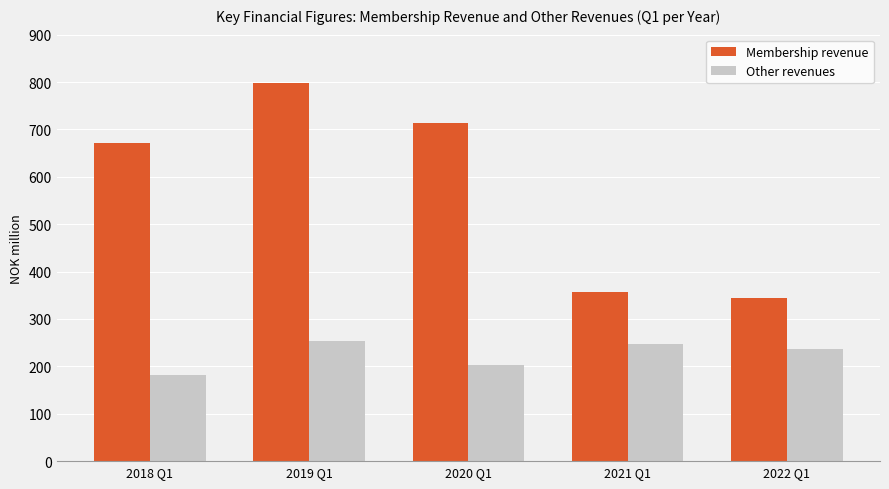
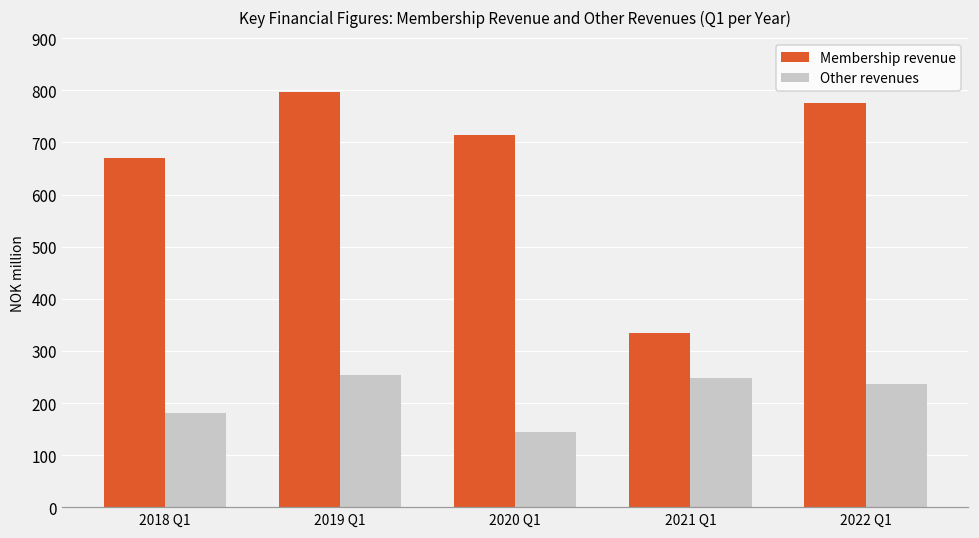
  {
    "Membership revenue": {
      "2018 Q1": 670,
      "2019 Q1": 800,
      "2020 Q1": 710,
-     "2021 Q1": 360,
-     "2022 Q1": 350
+     "2021 Q1": 340,
+     "2022 Q1": 780
    },
    "Other revenues": {
      "2018 Q1": 180,
      "2019 Q1": 250,
-     "2020 Q1": 200,
+     "2020 Q1": 150,
      "2021 Q1": 250,
      "2022 Q1": 240
    }
  }
